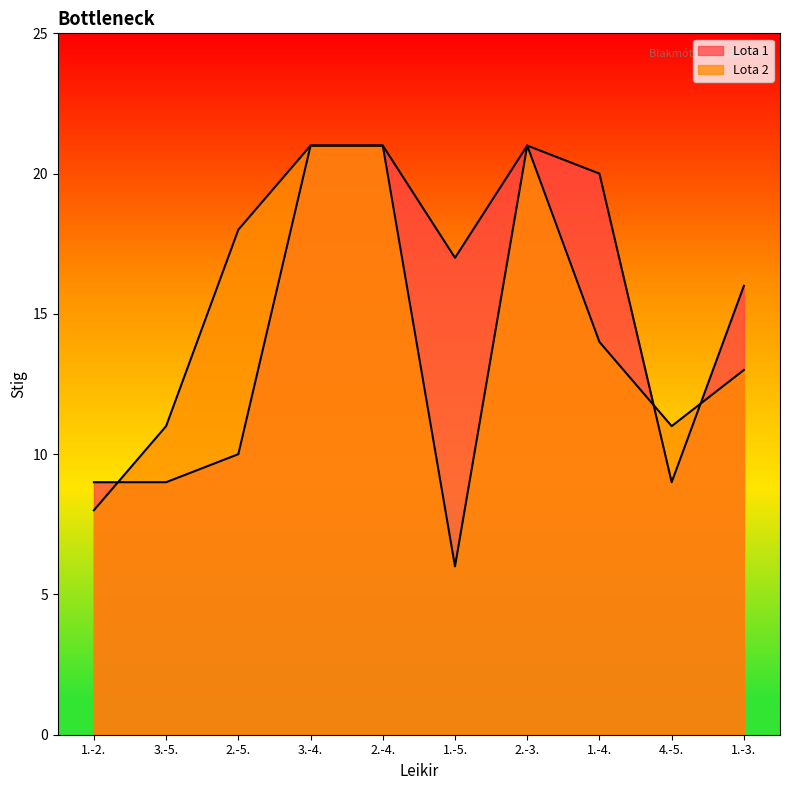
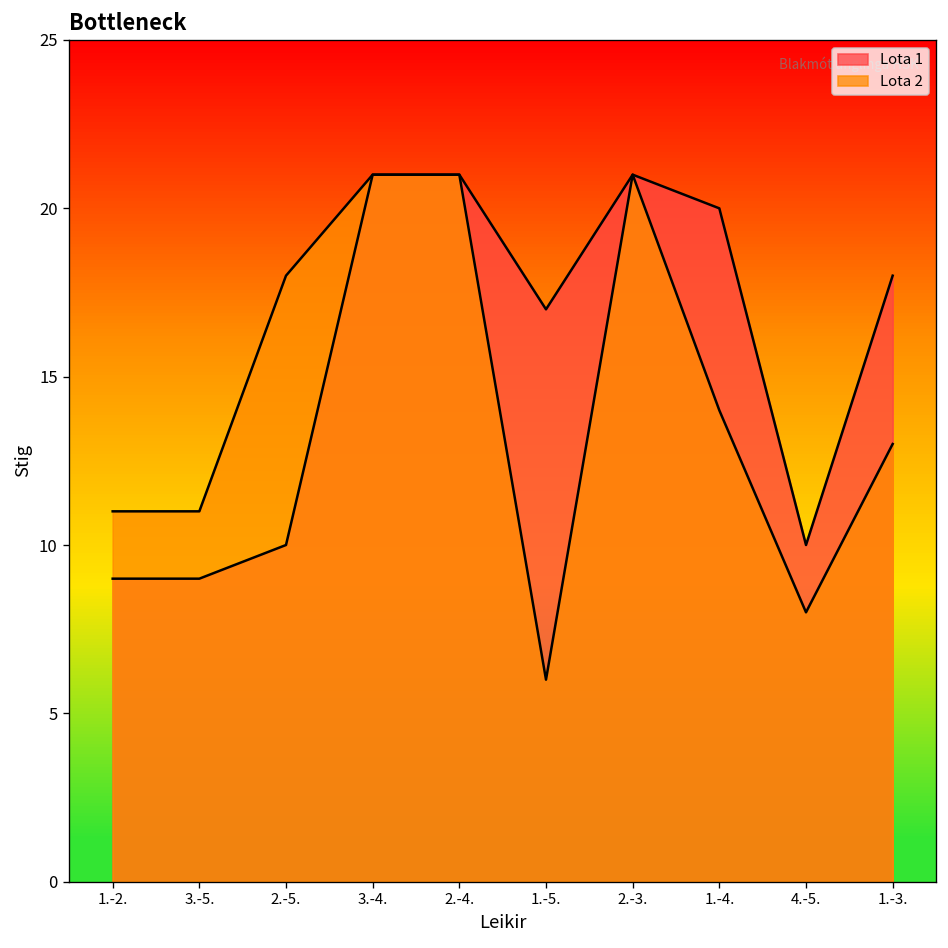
  {
    "Lota 1": {
      "1.-2.": 9,
      "3.-5.": 9,
      "2.-5.": 10,
      "1.-5.": 17,
      "1.-4.": 20,
-     "4.-5.": 9,
-     "1.-3.": 16
+     "4.-5.": 10,
+     "1.-3.": 18
    },
    "Lota 2": {
-     "1.-2.": 8,
+     "1.-2.": 11,
      "3.-5.": 11,
      "2.-5.": 18,
      "1.-5.": 6,
      "1.-4.": 14,
-     "4.-5.": 11,
+     "4.-5.": 8,
      "1.-3.": 13
    }
  }
